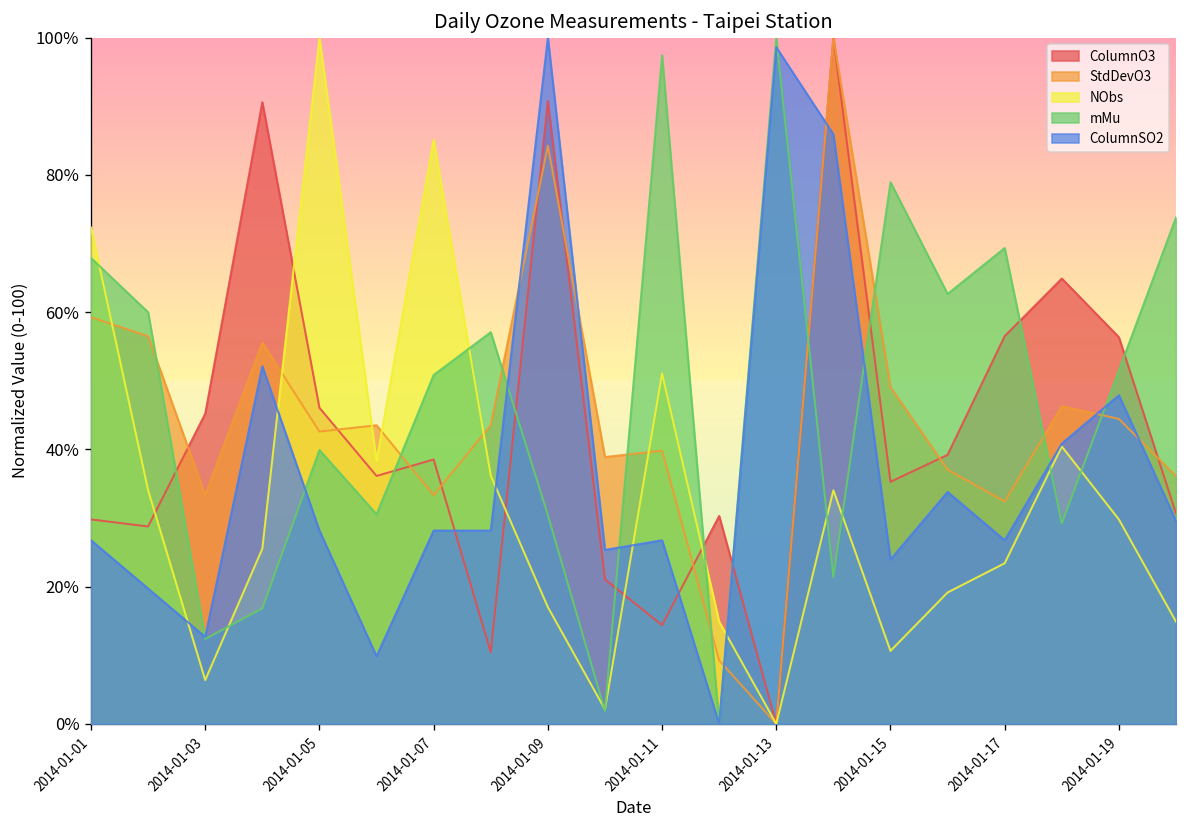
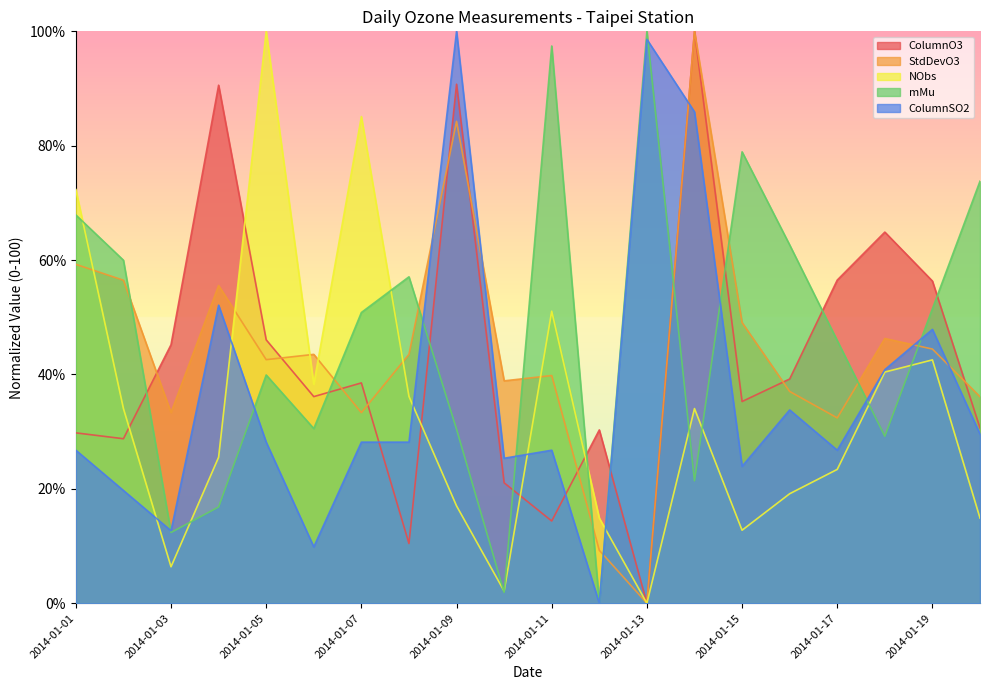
  {
    "ColumnO3": {
      "2014-01-01": "30%",
      "2014-01-03": "45%",
      "2014-01-05": "46%",
      "2014-01-07": "39%",
      "2014-01-09": "91%",
      "2014-01-11": "14%",
      "2014-01-15": "35%",
      "2014-01-17": "57%",
      "2014-01-19": "56%"
    },
    "StdDevO3": {
      "2014-01-01": "59%",
      "2014-01-03": "33%",
      "2014-01-05": "43%",
      "2014-01-07": "33%",
      "2014-01-09": "84%",
      "2014-01-11": "40%",
      "2014-01-15": "49%",
      "2014-01-17": "32%",
      "2014-01-19": "44%"
    },
    "NObs": {
      "2014-01-01": "72%",
      "2014-01-03": "6%",
      "2014-01-05": "100%",
      "2014-01-07": "85%",
      "2014-01-09": "17%",
      "2014-01-11": "51%",
-     "2014-01-15": "11%",
+     "2014-01-15": "13%",
      "2014-01-17": "23%",
-     "2014-01-19": "30%"
+     "2014-01-19": "43%"
    },
    "mMu": {
      "2014-01-01": "68%",
      "2014-01-05": "40%",
      "2014-01-07": "51%",
      "2014-01-09": "30%",
      "2014-01-11": "97%",
      "2014-01-13": "100%",
      "2014-01-15": "79%",
-     "2014-01-17": "69%",
+     "2014-01-17": "46%",
      "2014-01-19": "52%"
    },
    "ColumnSO2": {
      "2014-01-01": "27%",
      "2014-01-05": "28%",
      "2014-01-07": "28%",
      "2014-01-09": "100%",
      "2014-01-11": "27%",
      "2014-01-13": "99%",
      "2014-01-15": "24%",
      "2014-01-17": "27%",
      "2014-01-19": "48%"
    }
  }
